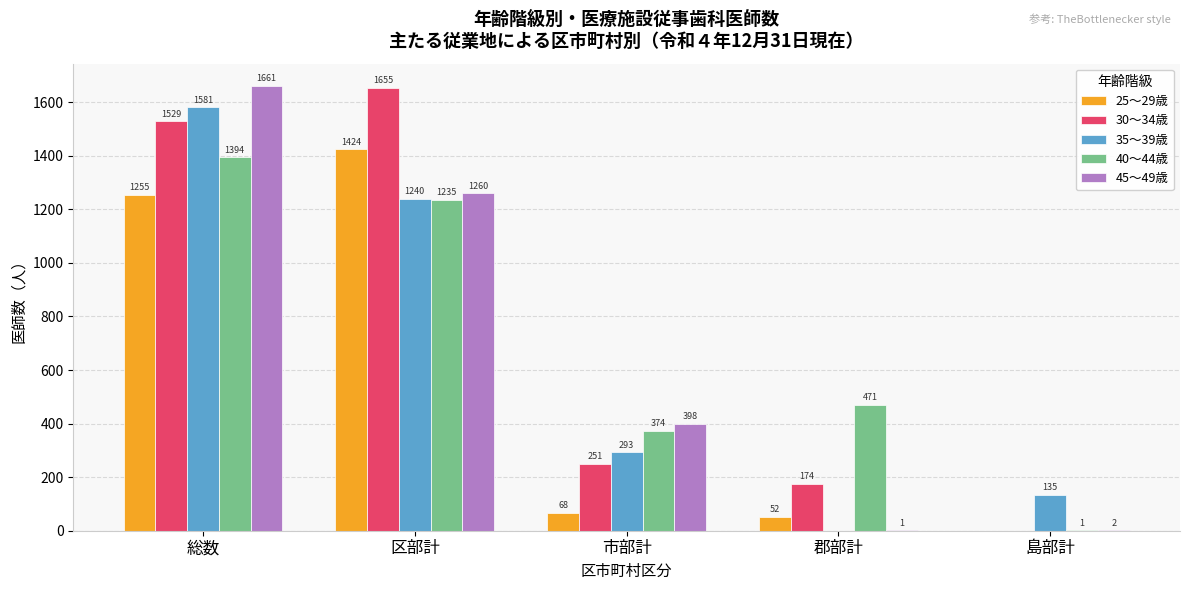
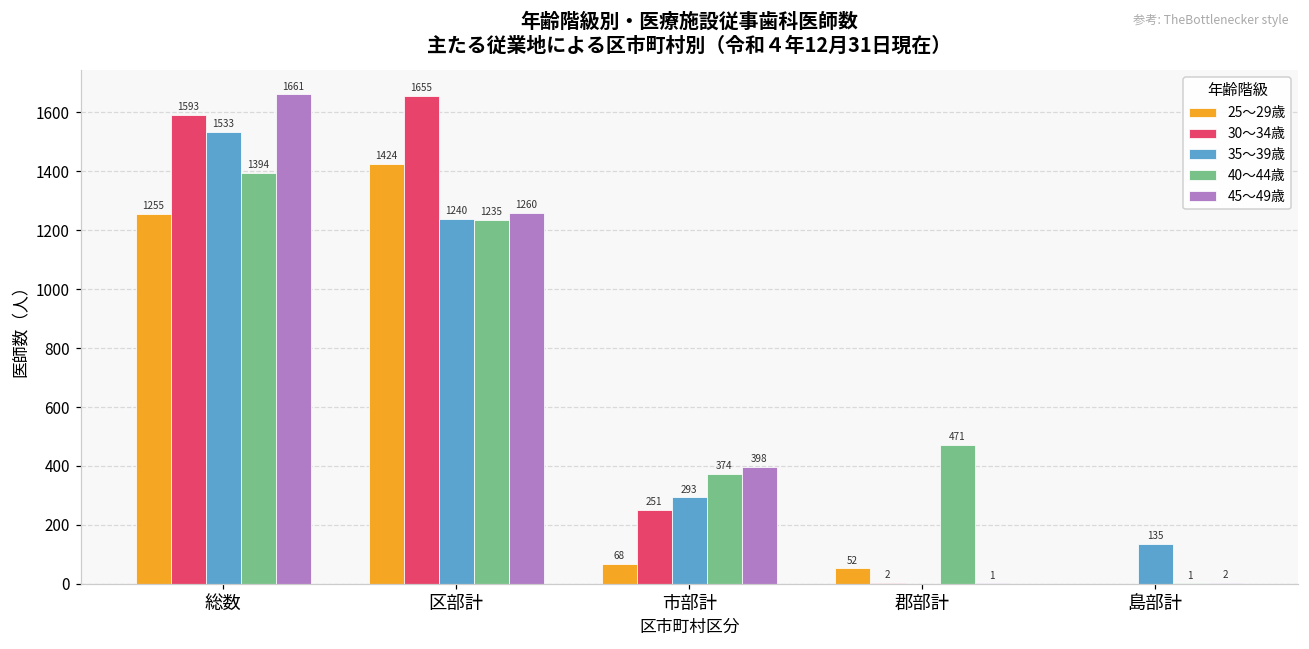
  {
    "25～29歳": {
      "総数": 1255,
      "区部計": 1424,
      "市部計": 68,
      "郡部計": 52
    },
    "30～34歳": {
-     "総数": 1529,
+     "総数": 1593,
      "区部計": 1655,
      "市部計": 251,
-     "郡部計": 174
+     "郡部計": 2
    },
    "35～39歳": {
-     "総数": 1581,
+     "総数": 1533,
      "区部計": 1240,
      "市部計": 293,
      "島部計": 135
    },
    "40～44歳": {
      "総数": 1394,
      "区部計": 1235,
      "市部計": 374,
      "郡部計": 471,
      "島部計": 1
    },
    "45～49歳": {
      "総数": 1661,
      "区部計": 1260,
      "市部計": 398,
      "郡部計": 1,
      "島部計": 2
    }
  }
